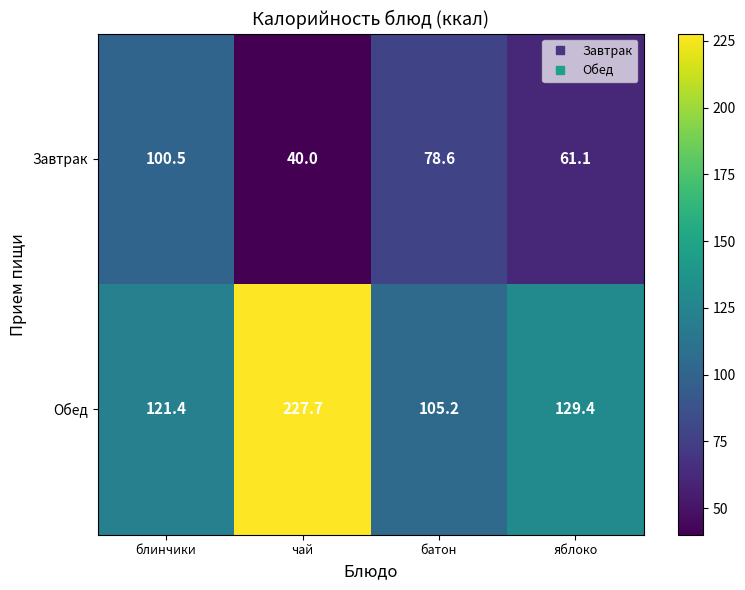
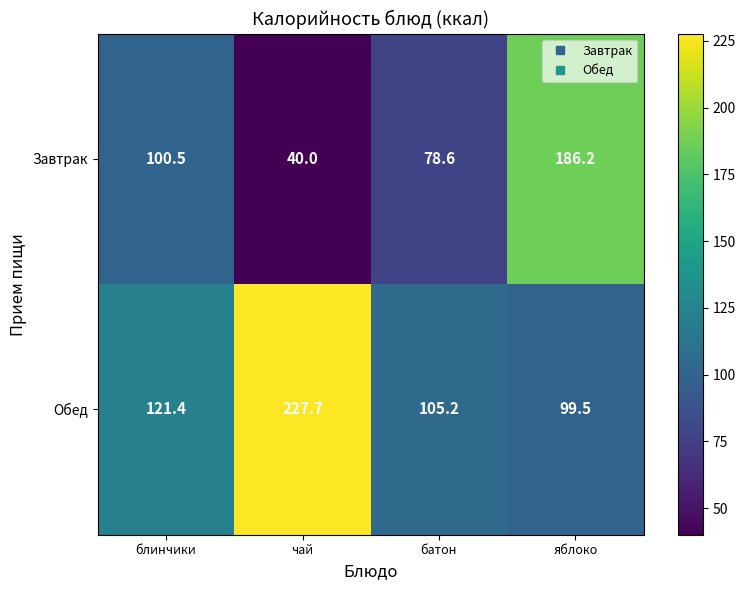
  {
    "Завтрак": {
      "блинчики": 100.5,
      "чай": 40.0,
      "батон": 78.6,
-     "яблоко": 61.1
+     "яблоко": 186.2
    },
    "Обед": {
      "блинчики": 121.4,
      "чай": 227.7,
      "батон": 105.2,
-     "яблоко": 129.4
+     "яблоко": 99.5
    }
  }
